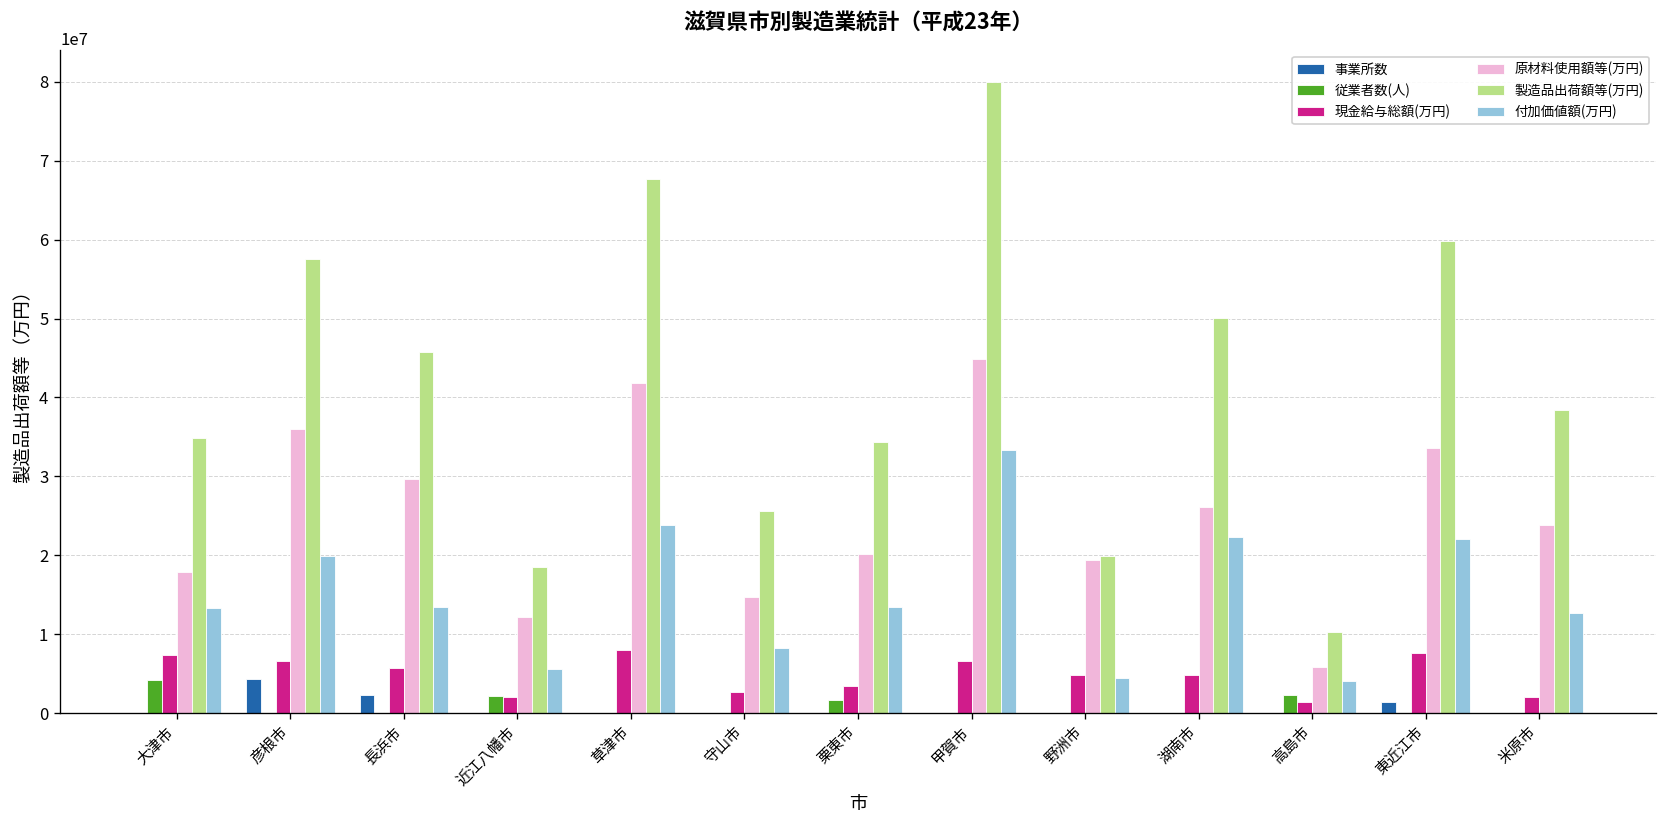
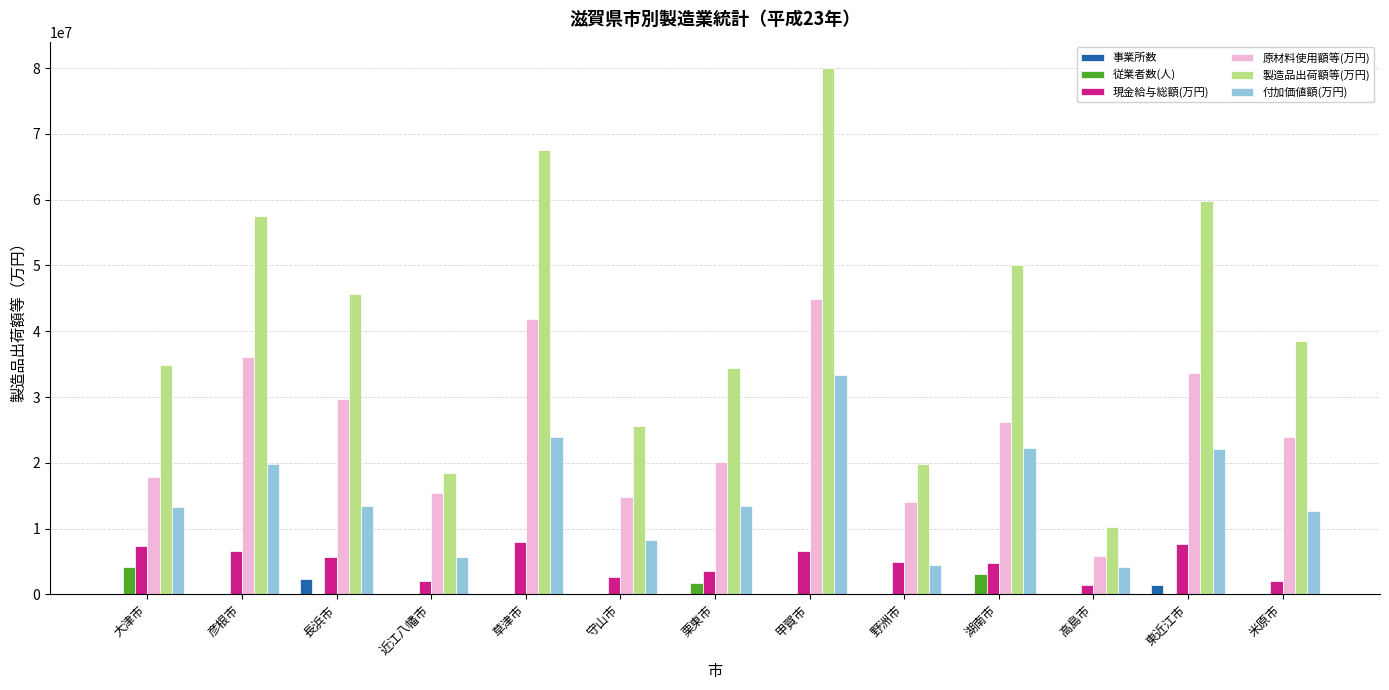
  {
    "事業所数": {
-     "彦根市": 4000000,
+     "彦根市": 0,
      "長浜市": 2000000,
      "東近江市": 1000000
    },
    "従業者数(人)": {
      "大津市": 4000000,
-     "近江八幡市": 2000000,
+     "近江八幡市": 0,
      "栗東市": 2000000,
-     "湖南市": 0,
-     "高島市": 2000000
+     "湖南市": 3000000,
+     "高島市": 0
    },
    "現金給与総額(万円)": {
      "大津市": 7000000,
      "彦根市": 7000000,
      "長浜市": 6000000,
      "近江八幡市": 2000000,
      "草津市": 8000000,
      "守山市": 3000000,
      "栗東市": 4000000,
      "甲賀市": 7000000,
      "野洲市": 5000000,
      "湖南市": 5000000,
      "高島市": 1000000,
      "東近江市": 8000000,
      "米原市": 2000000
    },
    "原材料使用額等(万円)": {
      "大津市": 18000000,
      "彦根市": 36000000,
      "長浜市": 30000000,
-     "近江八幡市": 12000000,
+     "近江八幡市": 15000000,
      "草津市": 42000000,
      "守山市": 15000000,
      "栗東市": 20000000,
      "甲賀市": 45000000,
-     "野洲市": 19000000,
+     "野洲市": 14000000,
      "湖南市": 26000000,
      "高島市": 6000000,
      "東近江市": 34000000,
      "米原市": 24000000
    },
    "製造品出荷額等(万円)": {
      "大津市": 35000000,
      "彦根市": 58000000,
      "長浜市": 46000000,
      "近江八幡市": 18000000,
      "草津市": 68000000,
      "守山市": 26000000,
      "栗東市": 34000000,
      "甲賀市": 80000000,
      "野洲市": 20000000,
      "湖南市": 50000000,
      "高島市": 10000000,
      "東近江市": 60000000,
      "米原市": 38000000
    },
    "付加価値額(万円)": {
      "大津市": 13000000,
      "彦根市": 20000000,
      "長浜市": 13000000,
      "近江八幡市": 6000000,
      "草津市": 24000000,
      "守山市": 8000000,
      "栗東市": 13000000,
      "甲賀市": 33000000,
      "野洲市": 4000000,
      "湖南市": 22000000,
      "高島市": 4000000,
      "東近江市": 22000000,
      "米原市": 13000000
    }
  }
